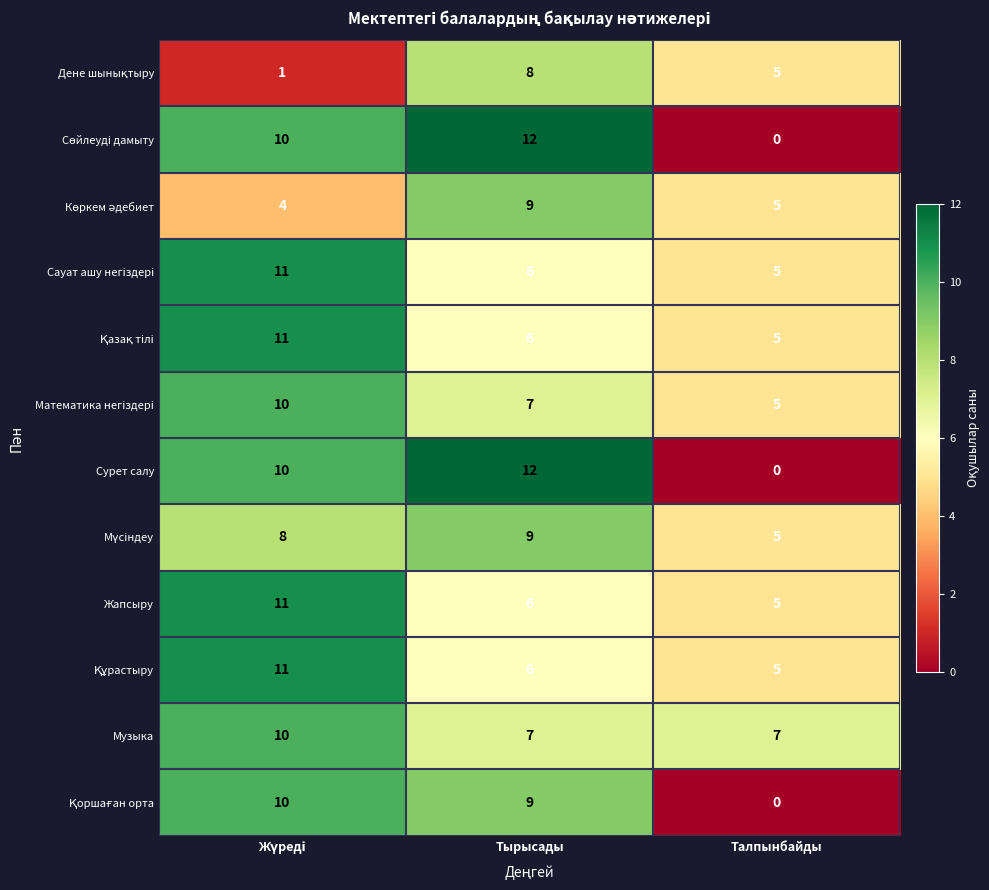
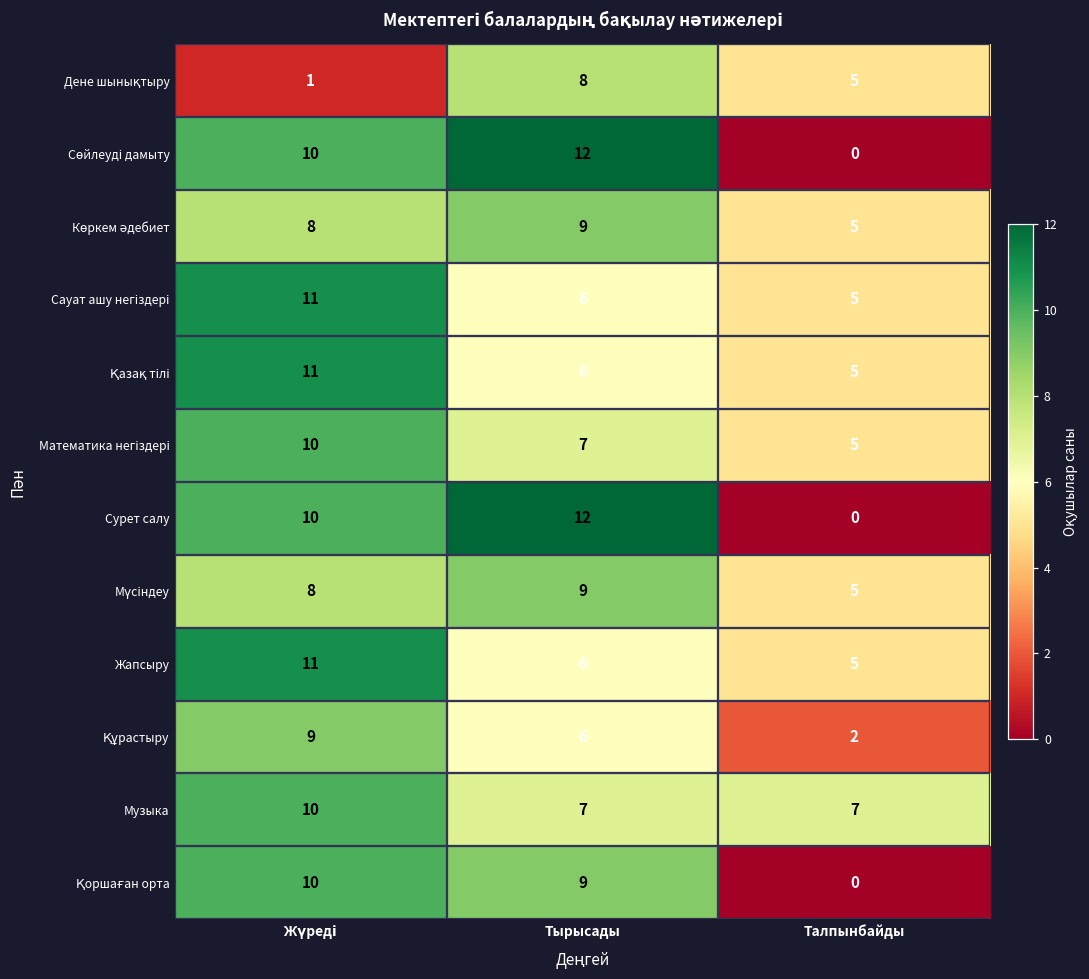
  {
    "Дене шынықтыру": {
      "Жүреді": 1,
      "Тырысады": 8,
      "Талпынбайды": 5
    },
    "Сөйлеуді дамыту": {
      "Жүреді": 10,
      "Тырысады": 12,
      "Талпынбайды": 0
    },
    "Көркем әдебиет": {
-     "Жүреді": 4,
+     "Жүреді": 8,
      "Тырысады": 9,
      "Талпынбайды": 5
    },
    "Сауат ашу негіздері": {
      "Жүреді": 11,
      "Тырысады": 6,
      "Талпынбайды": 5
    },
    "Қазақ тілі": {
      "Жүреді": 11,
      "Тырысады": 6,
      "Талпынбайды": 5
    },
    "Математика негіздері": {
      "Жүреді": 10,
      "Тырысады": 7,
      "Талпынбайды": 5
    },
    "Сурет салу": {
      "Жүреді": 10,
      "Тырысады": 12,
      "Талпынбайды": 0
    },
    "Мүсіндеу": {
      "Жүреді": 8,
      "Тырысады": 9,
      "Талпынбайды": 5
    },
    "Жапсыру": {
      "Жүреді": 11,
      "Тырысады": 6,
      "Талпынбайды": 5
    },
    "Құрастыру": {
-     "Жүреді": 11,
+     "Жүреді": 9,
      "Тырысады": 6,
-     "Талпынбайды": 5
+     "Талпынбайды": 2
    },
    "Музыка": {
      "Жүреді": 10,
      "Тырысады": 7,
      "Талпынбайды": 7
    },
    "Қоршаған орта": {
      "Жүреді": 10,
      "Тырысады": 9,
      "Талпынбайды": 0
    }
  }
